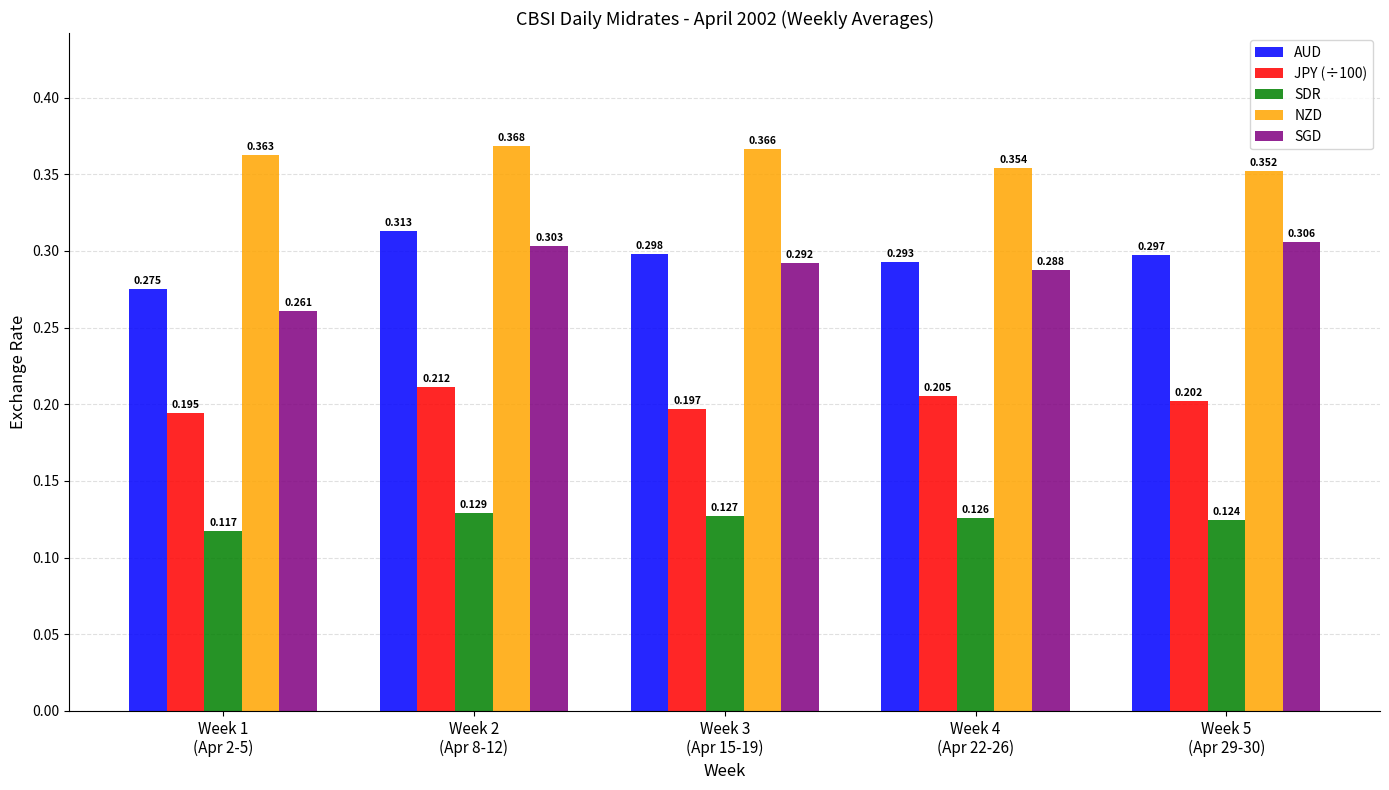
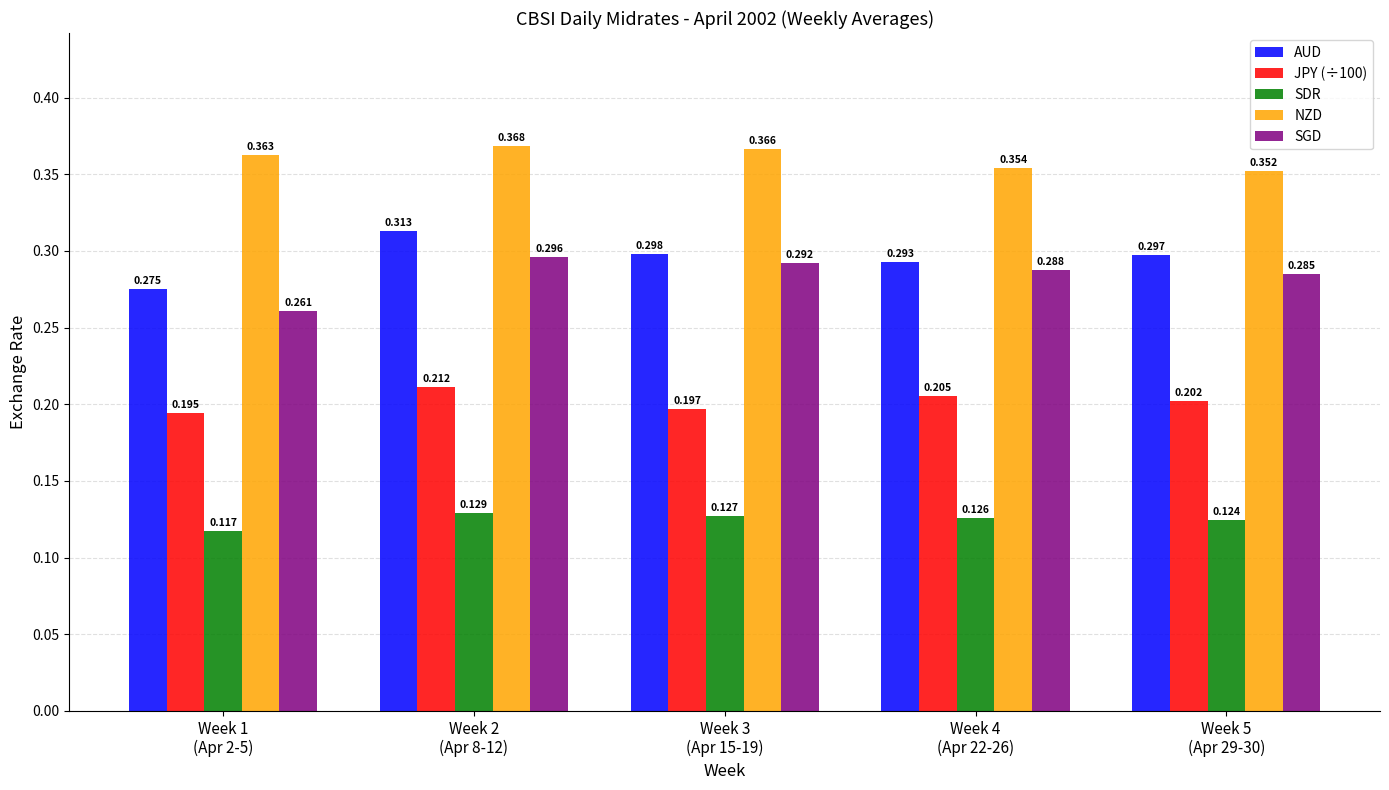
  {
    "AUD": {
      "Week 1 (Apr 2-5)": 0.275,
      "Week 2 (Apr 8-12)": 0.313,
      "Week 3 (Apr 15-19)": 0.298,
      "Week 4 (Apr 22-26)": 0.293,
      "Week 5 (Apr 29-30)": 0.297
    },
    "JPY (÷100)": {
      "Week 1 (Apr 2-5)": 0.195,
      "Week 2 (Apr 8-12)": 0.212,
      "Week 3 (Apr 15-19)": 0.197,
      "Week 4 (Apr 22-26)": 0.205,
      "Week 5 (Apr 29-30)": 0.202
    },
    "SDR": {
      "Week 1 (Apr 2-5)": 0.117,
      "Week 2 (Apr 8-12)": 0.129,
      "Week 3 (Apr 15-19)": 0.127,
      "Week 4 (Apr 22-26)": 0.126,
      "Week 5 (Apr 29-30)": 0.124
    },
    "NZD": {
      "Week 1 (Apr 2-5)": 0.363,
      "Week 2 (Apr 8-12)": 0.368,
      "Week 3 (Apr 15-19)": 0.366,
      "Week 4 (Apr 22-26)": 0.354,
      "Week 5 (Apr 29-30)": 0.352
    },
    "SGD": {
      "Week 1 (Apr 2-5)": 0.261,
-     "Week 2 (Apr 8-12)": 0.303,
+     "Week 2 (Apr 8-12)": 0.296,
      "Week 3 (Apr 15-19)": 0.292,
      "Week 4 (Apr 22-26)": 0.288,
-     "Week 5 (Apr 29-30)": 0.306
+     "Week 5 (Apr 29-30)": 0.285
    }
  }
